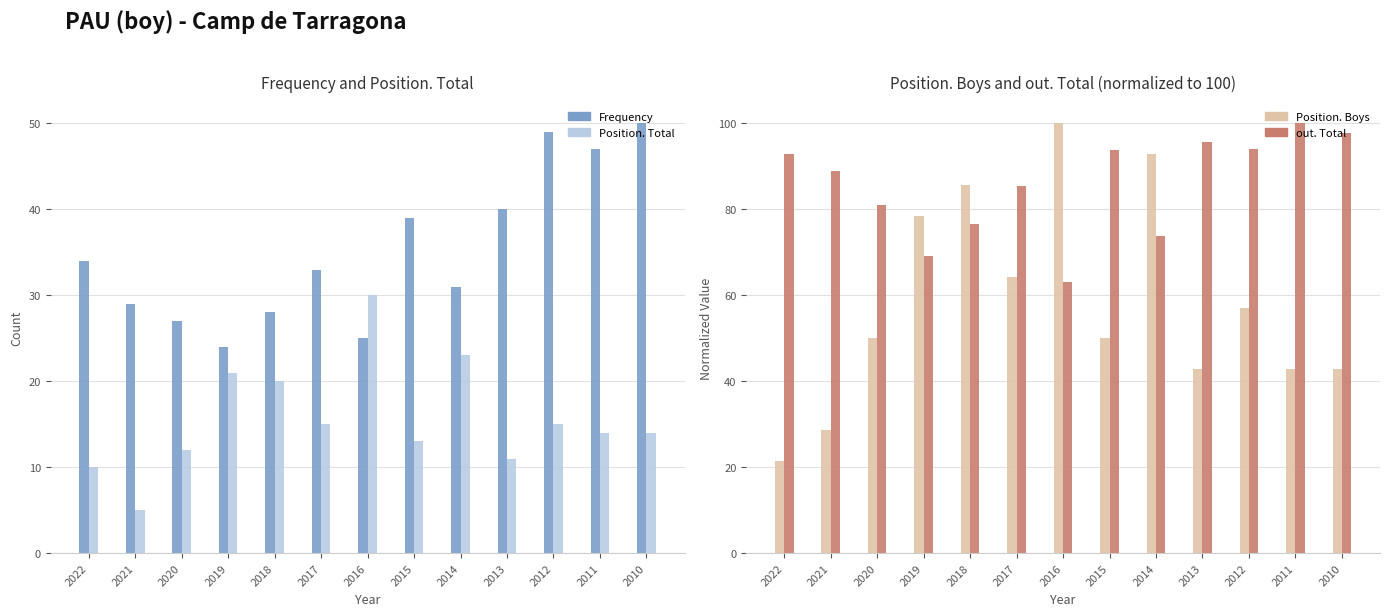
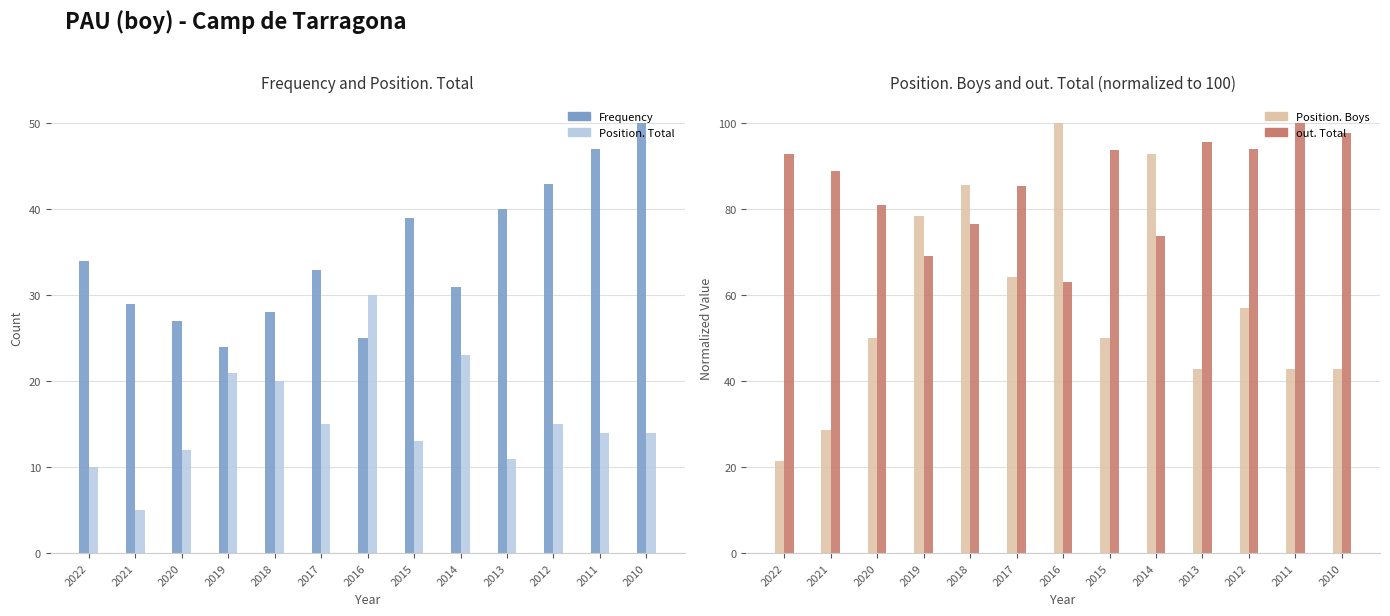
  {
    "Frequency and Position. Total": {
      "Frequency": {
        "2022": 34,
        "2021": 29,
        "2020": 27,
        "2019": 24,
        "2018": 28,
        "2017": 33,
        "2016": 25,
        "2015": 39,
        "2014": 31,
        "2013": 40,
-       "2012": 49,
+       "2012": 43,
        "2011": 47,
        "2010": 50
      },
      "Position. Total": {
        "2022": 10,
        "2021": 5,
        "2020": 12,
        "2019": 21,
        "2018": 20,
        "2017": 15,
        "2016": 30,
        "2015": 13,
        "2014": 23,
        "2013": 11,
        "2012": 15,
        "2011": 14,
        "2010": 14
      }
    },
    "Position. Boys and out. Total (normalized to 100)": {
      "Position. Boys": {
        "2022": 21,
        "2021": 29,
        "2020": 50,
        "2019": 79,
        "2018": 86,
        "2017": 64,
        "2016": 100,
        "2015": 50,
        "2014": 93,
        "2013": 43,
        "2012": 57,
        "2011": 43,
        "2010": 43
      },
      "out. Total": {
        "2022": 93,
        "2021": 89,
        "2020": 81,
        "2019": 69,
        "2018": 77,
        "2017": 85,
        "2016": 63,
        "2015": 94,
        "2014": 74,
        "2013": 96,
        "2012": 94,
        "2011": 100,
        "2010": 98
      }
    }
  }
